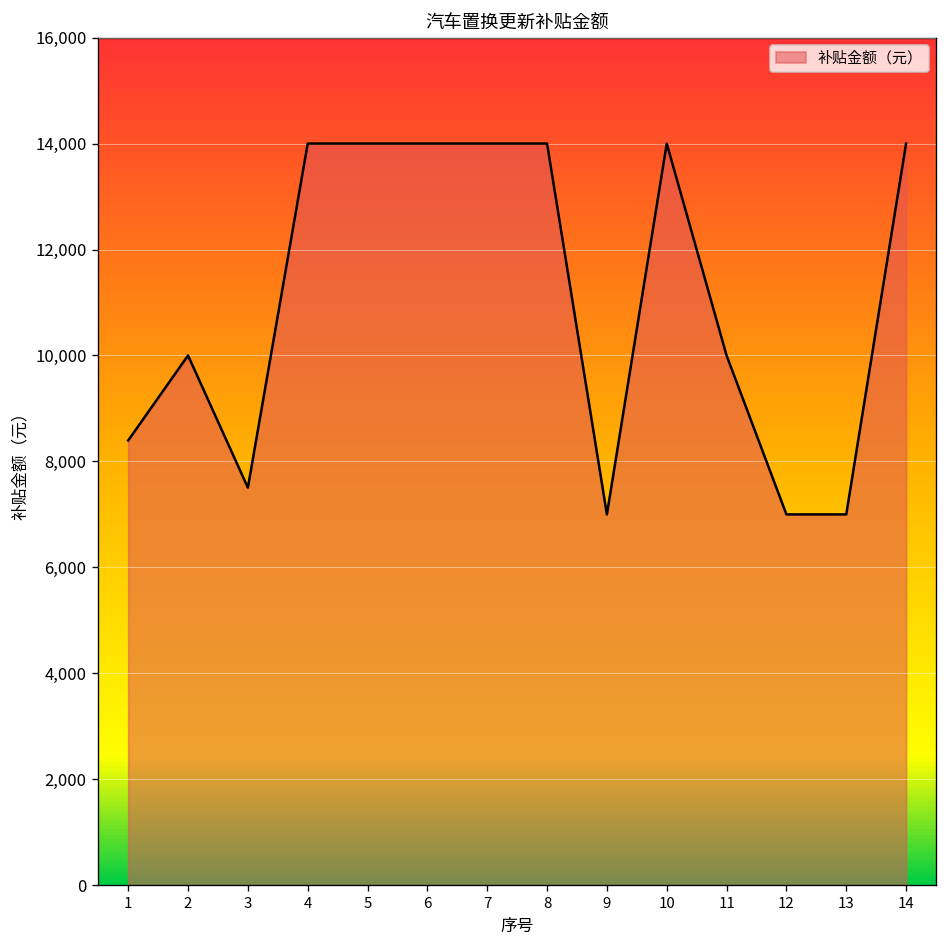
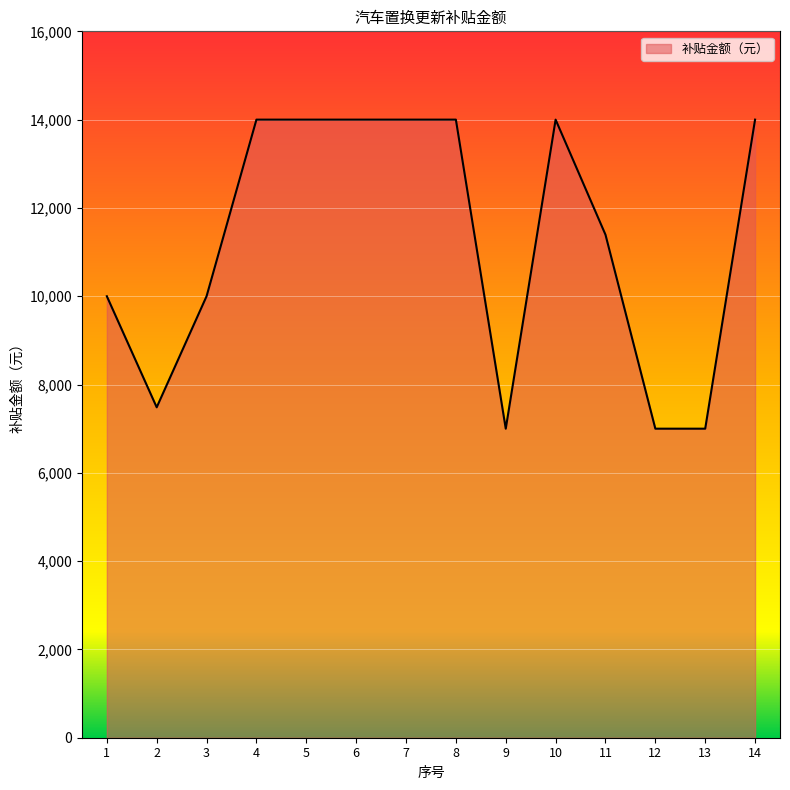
  {
-   "1": "8,400",
-   "2": "10,000",
-   "3": "7,500",
+   "1": "10,000",
+   "2": "7,500",
+   "3": "10,000",
    "4": "14,000",
    "5": "14,000",
    "6": "14,000",
    "7": "14,000",
    "8": "14,000",
    "9": "7,000",
    "10": "14,000",
-   "11": "10,000",
+   "11": "11,400",
    "12": "7,000",
    "13": "7,000",
    "14": "14,000"
  }
